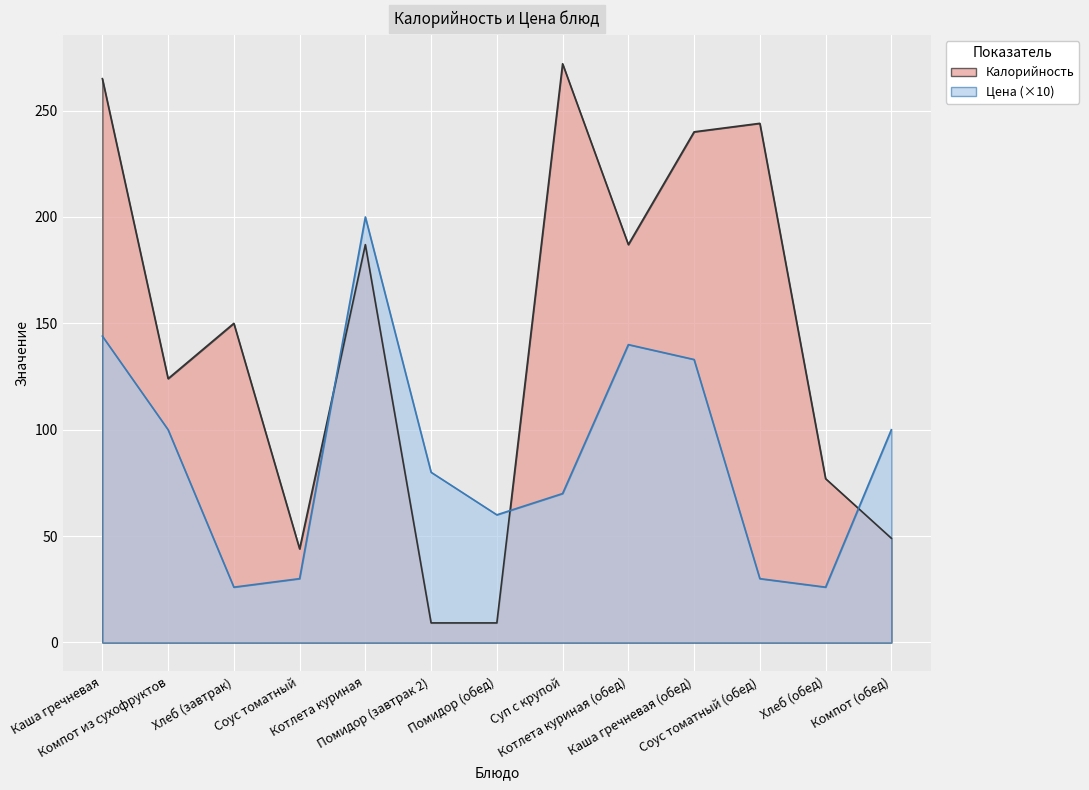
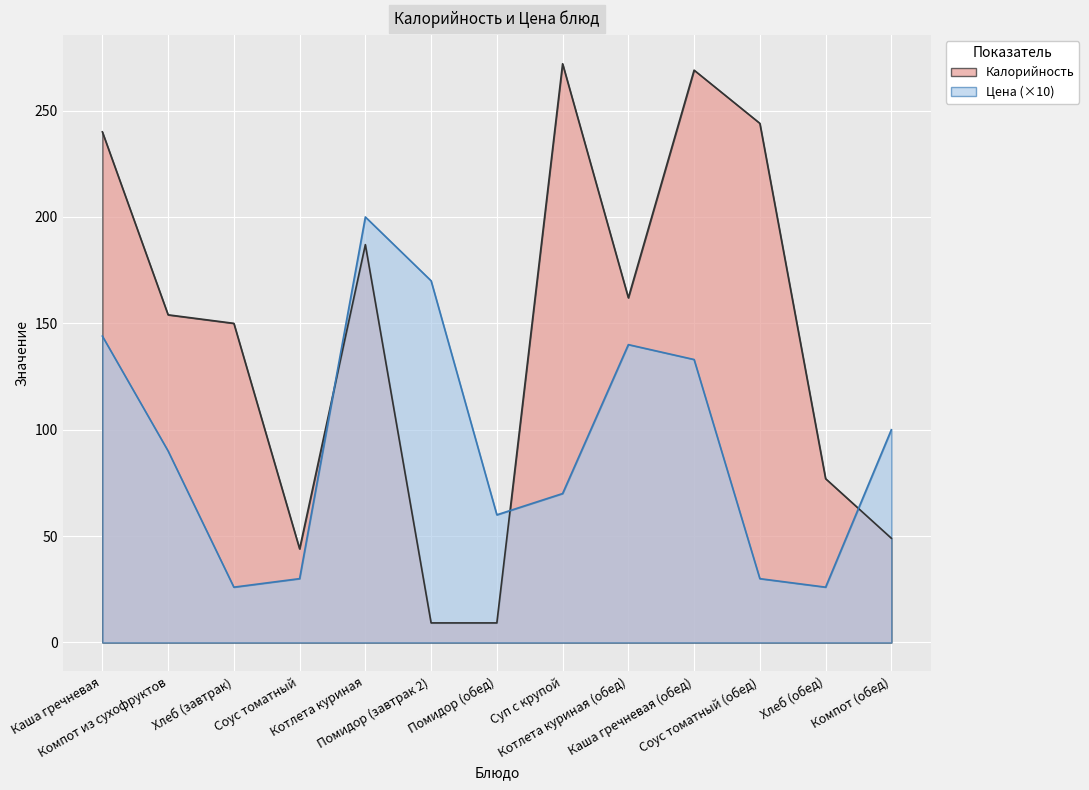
  {
    "Калорийность": {
-     "Каша гречневая": 265,
-     "Компот из сухофруктов": 124,
+     "Каша гречневая": 240,
+     "Компот из сухофруктов": 154,
      "Хлеб (завтрак)": 150,
      "Соус томатный": 44,
      "Котлета куриная": 187,
      "Помидор (завтрак 2)": 9,
      "Помидор (обед)": 9,
      "Суп с крупой": 272,
-     "Котлета куриная (обед)": 187,
-     "Каша гречневая (обед)": 240,
+     "Котлета куриная (обед)": 162,
+     "Каша гречневая (обед)": 269,
      "Соус томатный (обед)": 244,
      "Хлеб (обед)": 77,
      "Компот (обед)": 49
    },
    "Цена (×10)": {
      "Каша гречневая": 144,
-     "Компот из сухофруктов": 100,
+     "Компот из сухофруктов": 90,
      "Хлеб (завтрак)": 26,
      "Соус томатный": 30,
      "Котлета куриная": 200,
-     "Помидор (завтрак 2)": 80,
+     "Помидор (завтрак 2)": 170,
      "Помидор (обед)": 60,
      "Суп с крупой": 70,
      "Котлета куриная (обед)": 140,
      "Каша гречневая (обед)": 133,
      "Соус томатный (обед)": 30,
      "Хлеб (обед)": 26,
      "Компот (обед)": 100
    }
  }
